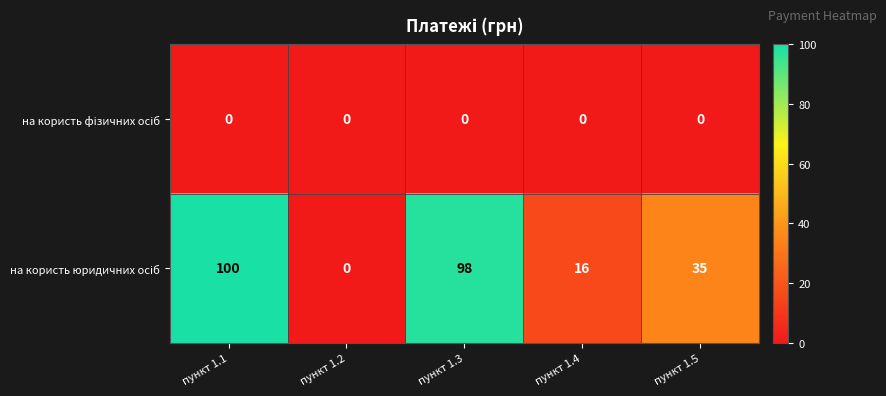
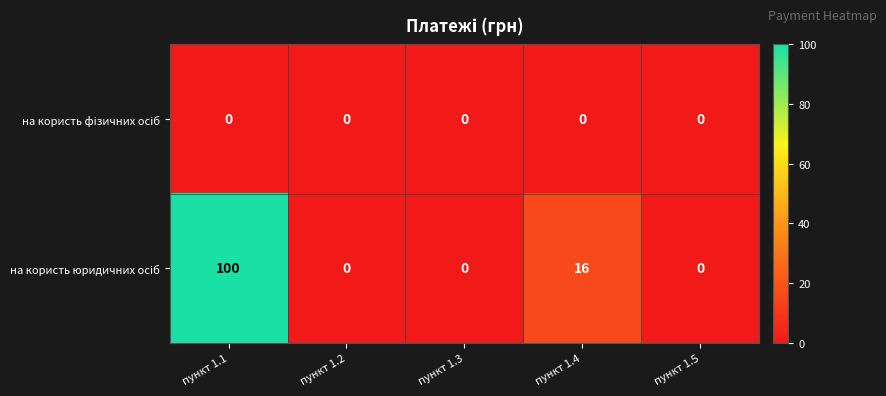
  {
    "на користь фізичних осіб": {
      "пункт 1.1": 0,
      "пункт 1.2": 0,
      "пункт 1.3": 0,
      "пункт 1.4": 0,
      "пункт 1.5": 0
    },
    "на користь юридичних осіб": {
      "пункт 1.1": 100,
      "пункт 1.2": 0,
-     "пункт 1.3": 98,
+     "пункт 1.3": 0,
      "пункт 1.4": 16,
-     "пункт 1.5": 35
+     "пункт 1.5": 0
    }
  }
